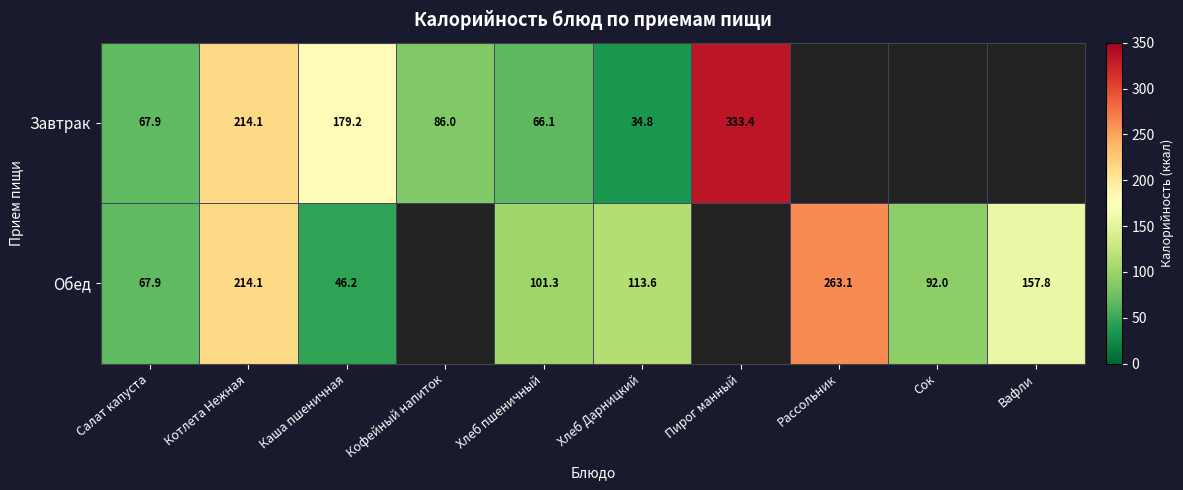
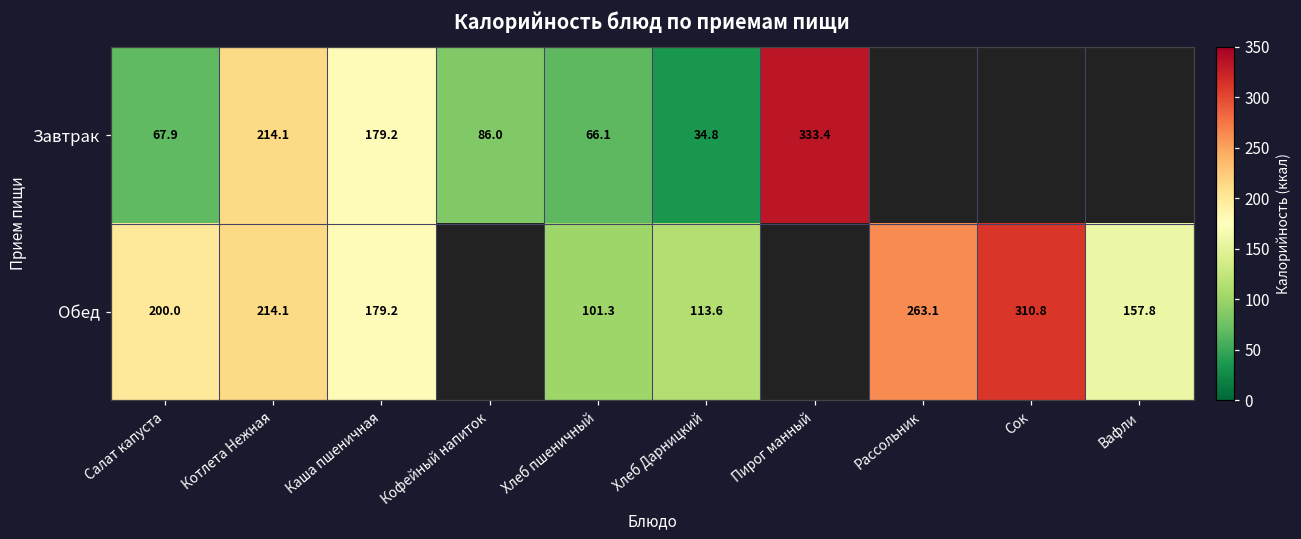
  {
    "Завтрак": {
      "Салат капуста": 67.9,
      "Котлета Нежная": 214.1,
      "Каша пшеничная": 179.2,
      "Кофейный напиток": 86.0,
      "Хлеб пшеничный": 66.1,
      "Хлеб Дарницкий": 34.8,
      "Пирог манный": 333.4
    },
    "Обед": {
-     "Салат капуста": 67.9,
+     "Салат капуста": 200.0,
      "Котлета Нежная": 214.1,
-     "Каша пшеничная": 46.2,
+     "Каша пшеничная": 179.2,
      "Хлеб пшеничный": 101.3,
      "Хлеб Дарницкий": 113.6,
      "Рассольник": 263.1,
-     "Сок": 92.0,
+     "Сок": 310.8,
      "Вафли": 157.8
    }
  }
